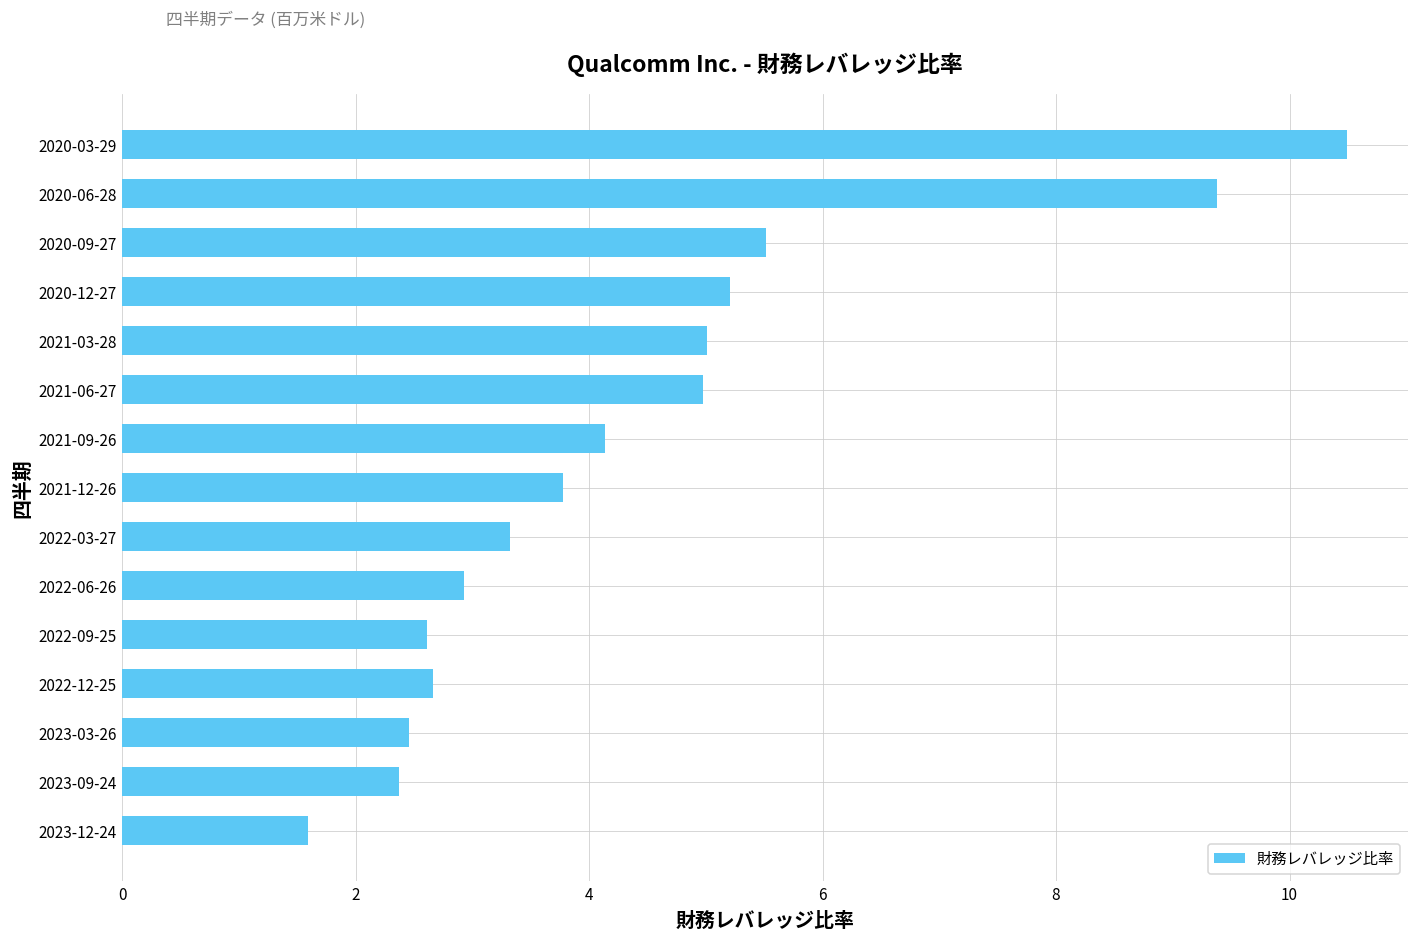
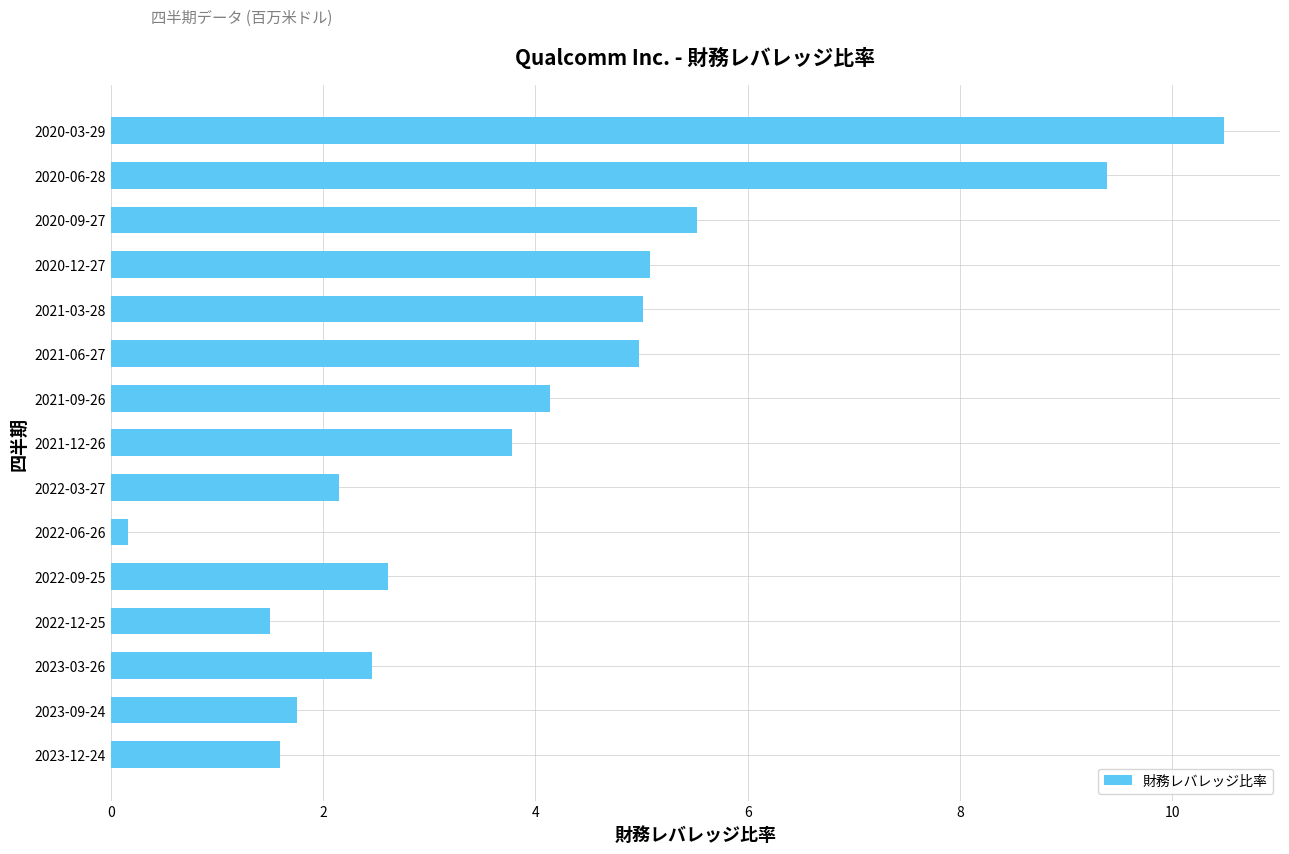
  {
    "2020-03-29": 10.49,
    "2020-06-28": 9.38,
    "2020-09-27": 5.52,
-   "2020-12-27": 5.21,
+   "2020-12-27": 5.08,
    "2021-03-28": 5.01,
    "2021-06-27": 4.98,
    "2021-09-26": 4.14,
    "2021-12-26": 3.78,
-   "2022-03-27": 3.32,
-   "2022-06-26": 2.93,
+   "2022-03-27": 2.15,
+   "2022-06-26": 0.16,
    "2022-09-25": 2.61,
-   "2022-12-25": 2.66,
+   "2022-12-25": 1.50,
    "2023-03-26": 2.46,
-   "2023-09-24": 2.37,
+   "2023-09-24": 1.75,
    "2023-12-24": 1.59
  }
